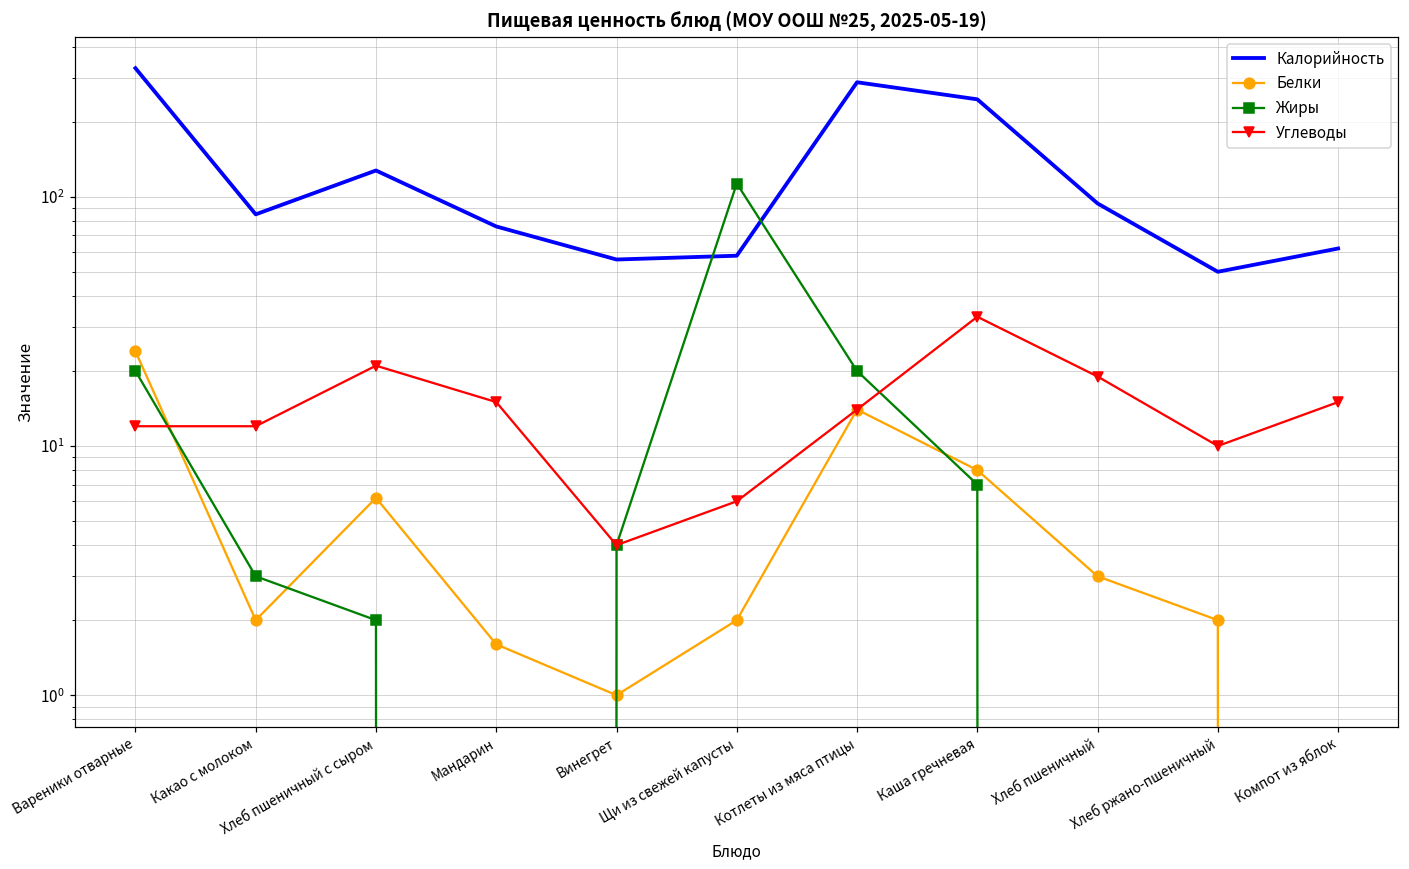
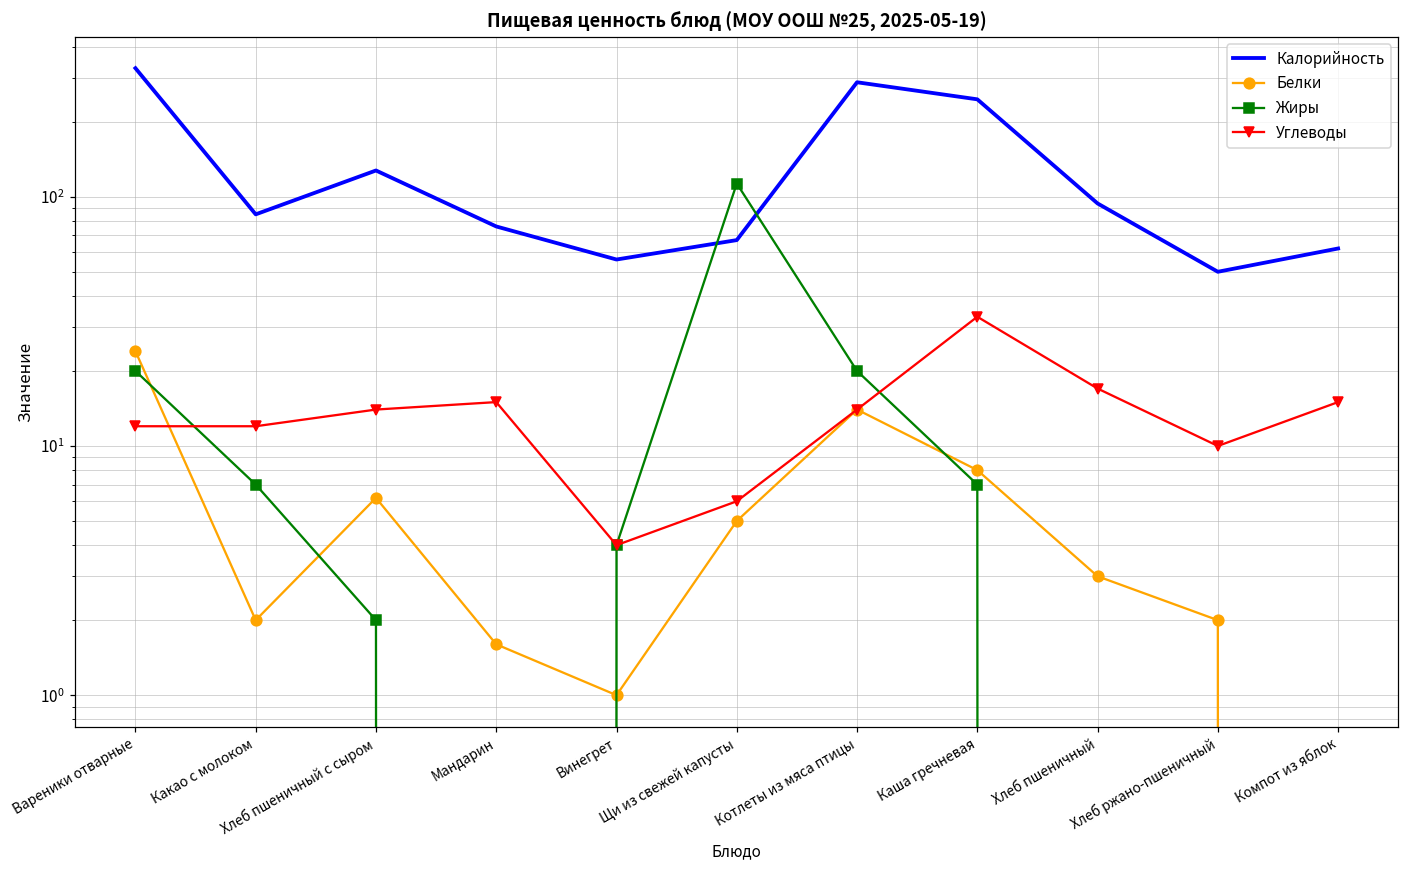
  {
    "Калорийность": {
      "Вареники отварные": 330,
      "Какао с молоком": 85,
      "Хлеб пшеничный с сыром": 130,
      "Мандарин": 76,
      "Винегрет": 56,
-     "Щи из свежей капусты": 58,
+     "Щи из свежей капусты": 67,
      "Котлеты из мяса птицы": 290,
      "Каша гречневая": 250,
      "Хлеб пшеничный": 94,
      "Хлеб ржано-пшеничный": 50,
      "Компот из яблок": 62
    },
    "Белки": {
      "Вареники отварные": 24,
      "Какао с молоком": 2,
      "Хлеб пшеничный с сыром": 6.2,
      "Мандарин": 1.6,
      "Винегрет": 1,
-     "Щи из свежей капусты": 2,
+     "Щи из свежей капусты": 5,
      "Каша гречневая": 8,
      "Хлеб пшеничный": 3,
      "Хлеб ржано-пшеничный": 2
    },
    "Жиры": {
      "Вареники отварные": 20,
-     "Какао с молоком": 3,
+     "Какао с молоком": 7,
      "Хлеб пшеничный с сыром": 2,
      "Щи из свежей капусты": 110,
      "Котлеты из мяса птицы": 20,
      "Каша гречневая": 7
    },
    "Углеводы": {
      "Вареники отварные": 12,
      "Какао с молоком": 12,
-     "Хлеб пшеничный с сыром": 21,
+     "Хлеб пшеничный с сыром": 14,
      "Мандарин": 15,
      "Щи из свежей капусты": 6,
      "Каша гречневая": 33,
-     "Хлеб пшеничный": 19,
+     "Хлеб пшеничный": 17,
      "Хлеб ржано-пшеничный": 10,
      "Компот из яблок": 15
    }
  }
